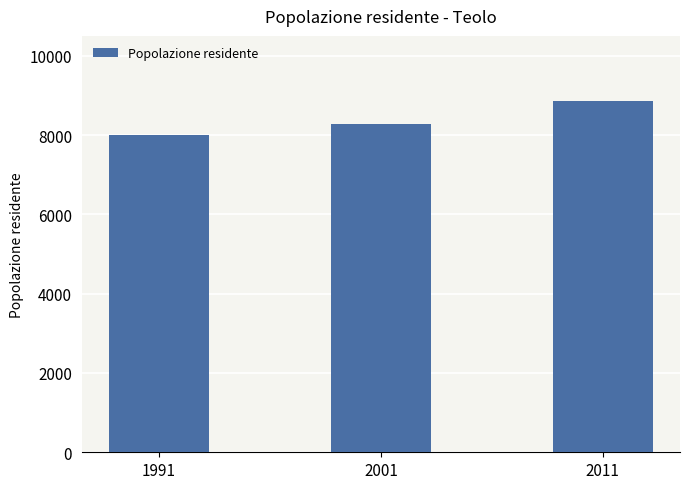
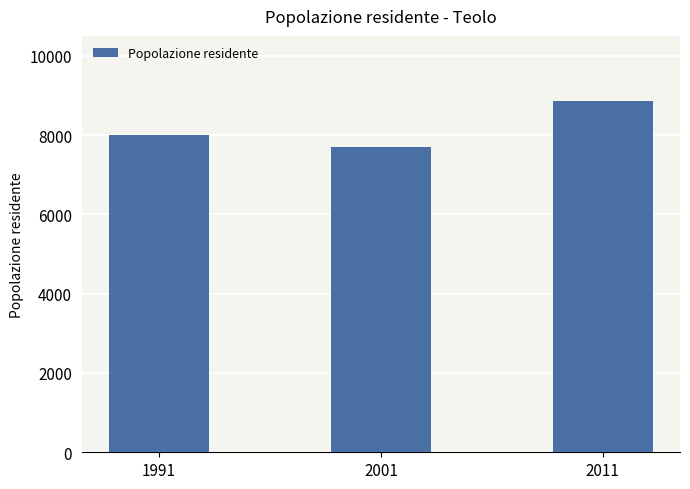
  {
    "1991": 8000,
-   "2001": 8300,
+   "2001": 7700,
    "2011": 8900
  }
